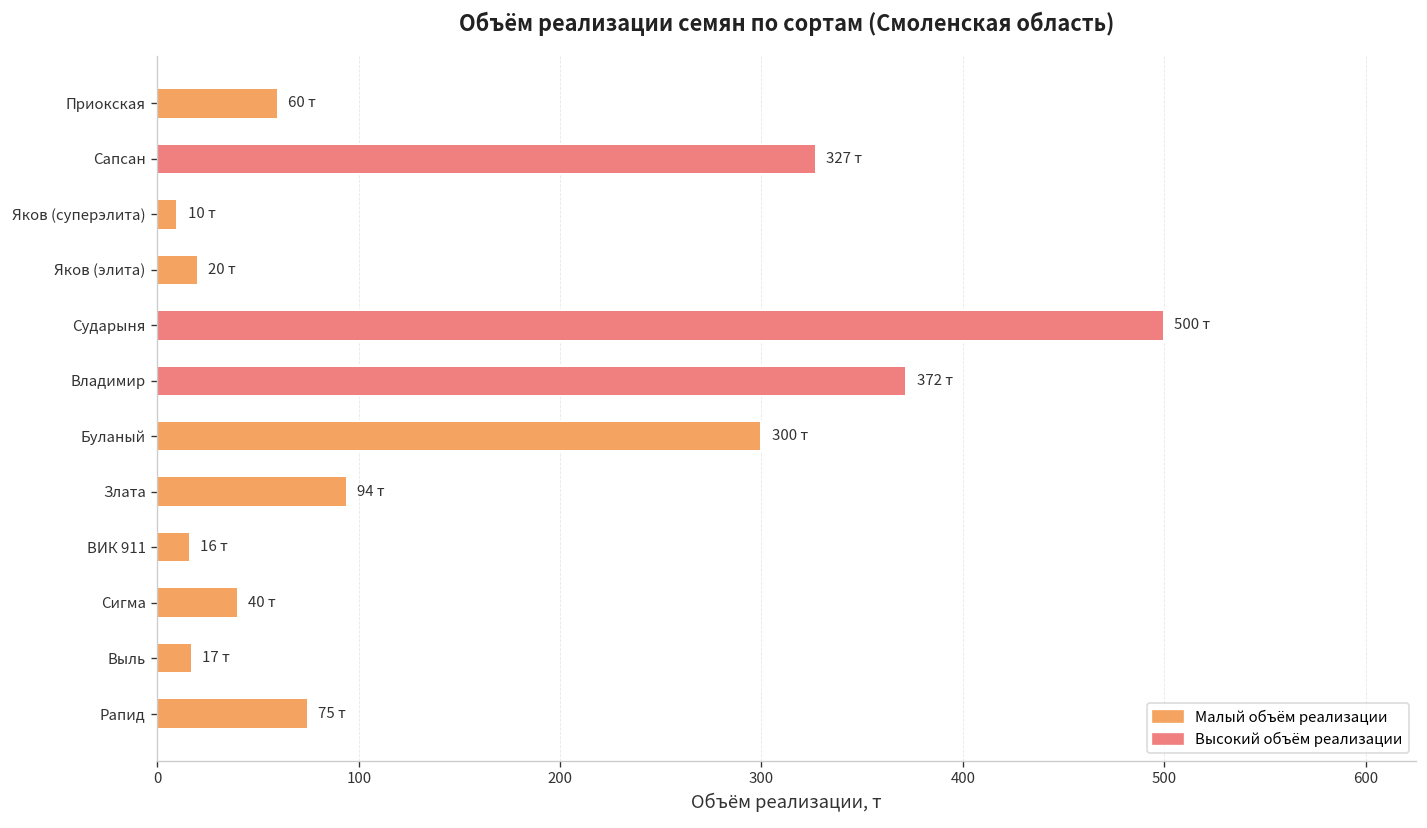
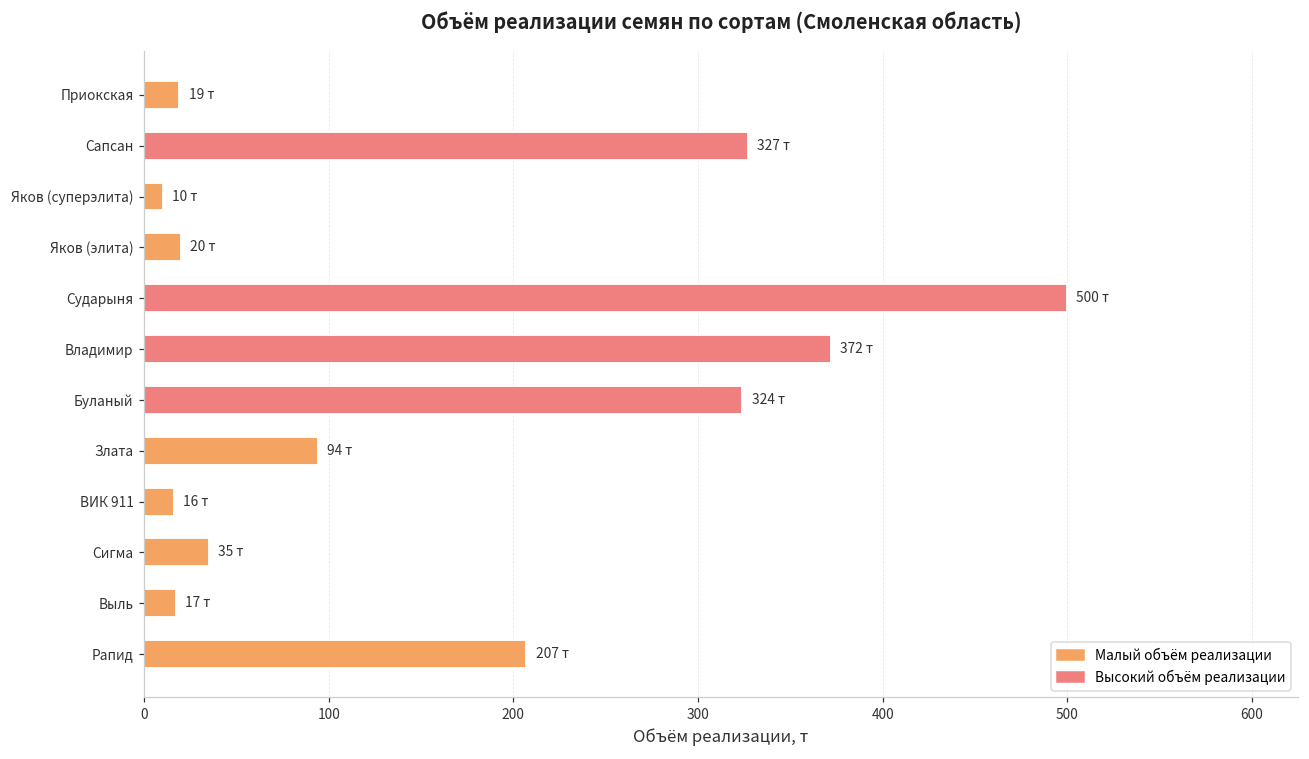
  {
-   "Приокская": 60,
+   "Приокская": 19,
    "Сапсан": 327,
    "Яков (суперэлита)": 10,
    "Яков (элита)": 20,
    "Сударыня": 500,
    "Владимир": 372,
-   "Буланый": 300,
+   "Буланый": 324,
    "Злата": 94,
    "ВИК 911": 16,
-   "Сигма": 40,
+   "Сигма": 35,
    "Выль": 17,
-   "Рапид": 75
+   "Рапид": 207
  }
